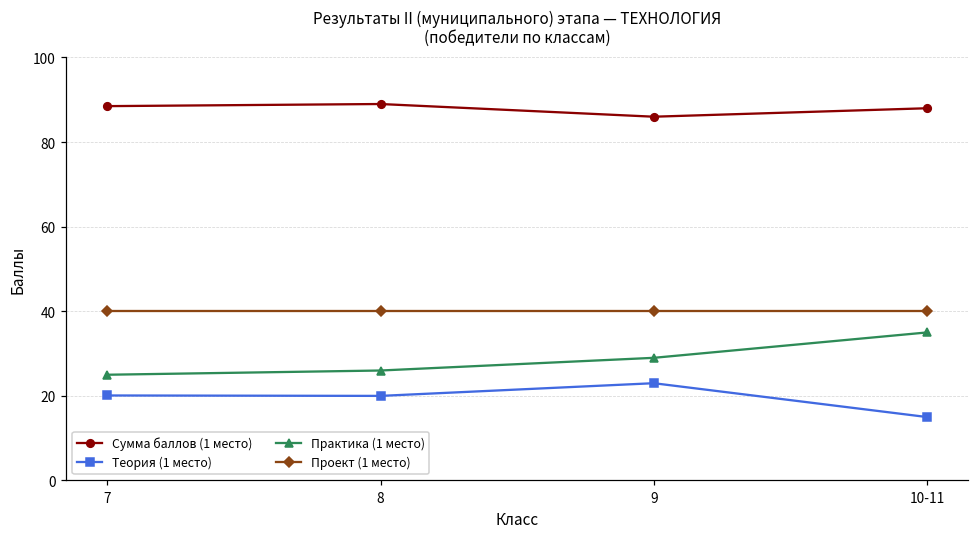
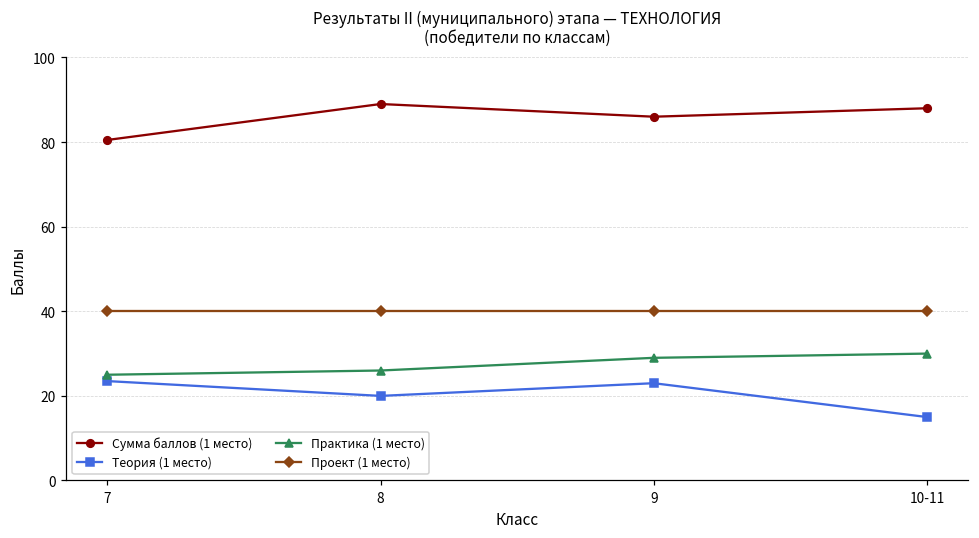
  {
    "Сумма баллов (1 место)": {
-     "7": 89,
+     "7": 81,
      "8": 89,
      "9": 86,
      "10-11": 88
    },
    "Теория (1 место)": {
-     "7": 20,
+     "7": 24,
      "8": 20,
      "9": 23,
      "10-11": 15
    },
    "Практика (1 место)": {
      "7": 25,
      "8": 26,
      "9": 29,
-     "10-11": 35
+     "10-11": 30
    },
    "Проект (1 место)": {
      "7": 40,
      "8": 40,
      "9": 40,
      "10-11": 40
    }
  }
